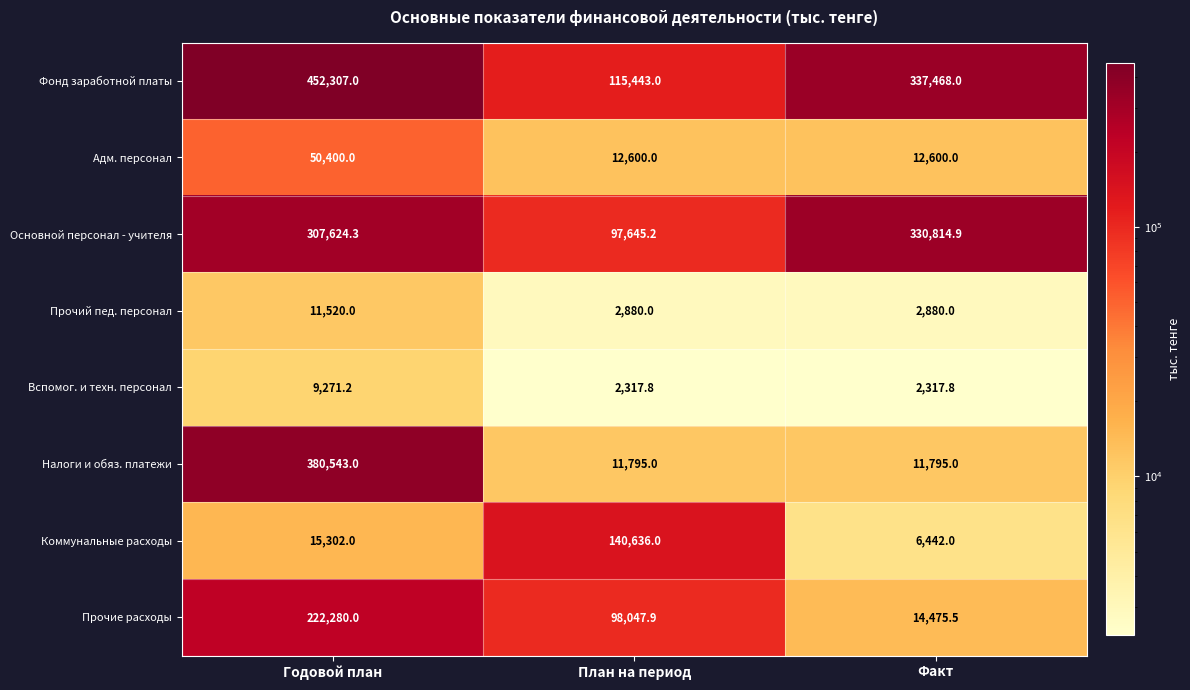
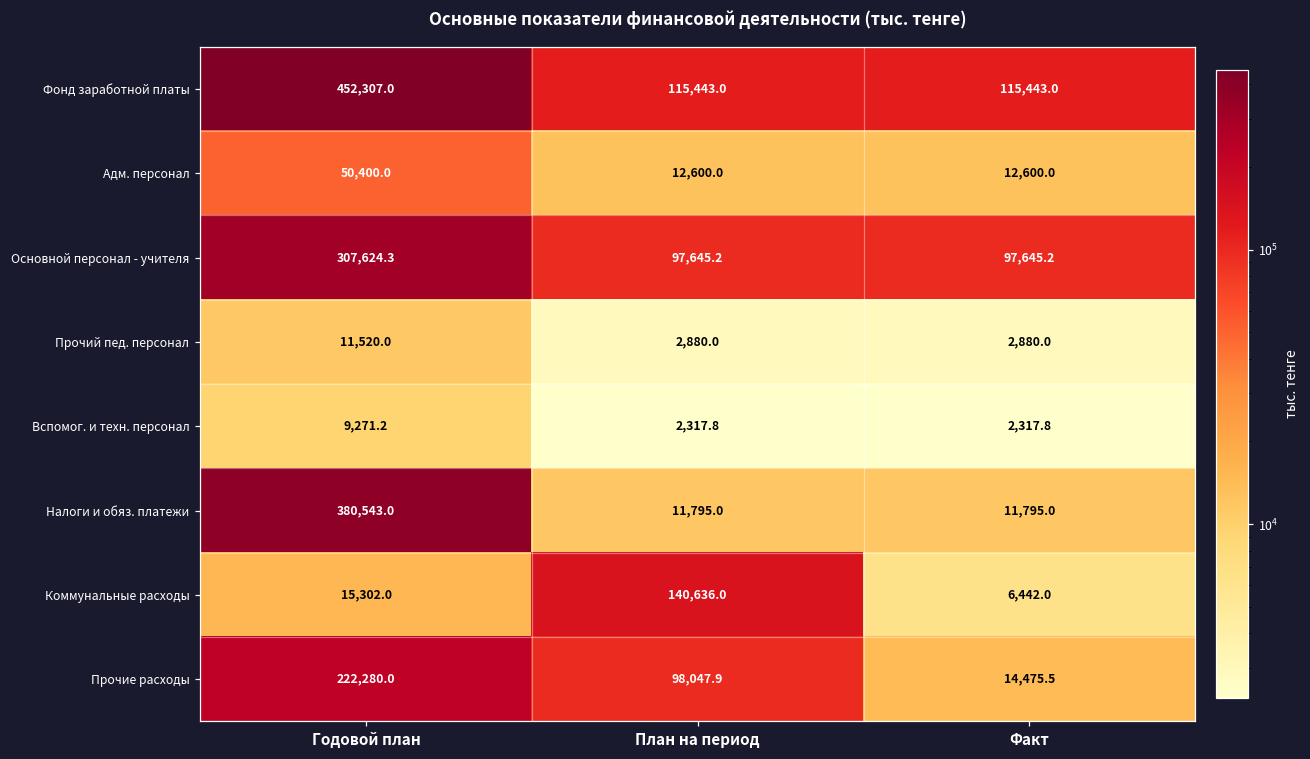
  {
    "Фонд заработной платы": {
      "Годовой план": "452,307.0",
      "План на период": "115,443.0",
-     "Факт": "337,468.0"
+     "Факт": "115,443.0"
    },
    "Адм. персонал": {
      "Годовой план": "50,400.0",
      "План на период": "12,600.0",
      "Факт": "12,600.0"
    },
    "Основной персонал - учителя": {
      "Годовой план": "307,624.3",
      "План на период": "97,645.2",
-     "Факт": "330,814.9"
+     "Факт": "97,645.2"
    },
    "Прочий пед. персонал": {
      "Годовой план": "11,520.0",
      "План на период": "2,880.0",
      "Факт": "2,880.0"
    },
    "Вспомог. и техн. персонал": {
      "Годовой план": "9,271.2",
      "План на период": "2,317.8",
      "Факт": "2,317.8"
    },
    "Налоги и обяз. платежи": {
      "Годовой план": "380,543.0",
      "План на период": "11,795.0",
      "Факт": "11,795.0"
    },
    "Коммунальные расходы": {
      "Годовой план": "15,302.0",
      "План на период": "140,636.0",
      "Факт": "6,442.0"
    },
    "Прочие расходы": {
      "Годовой план": "222,280.0",
      "План на период": "98,047.9",
      "Факт": "14,475.5"
    }
  }
